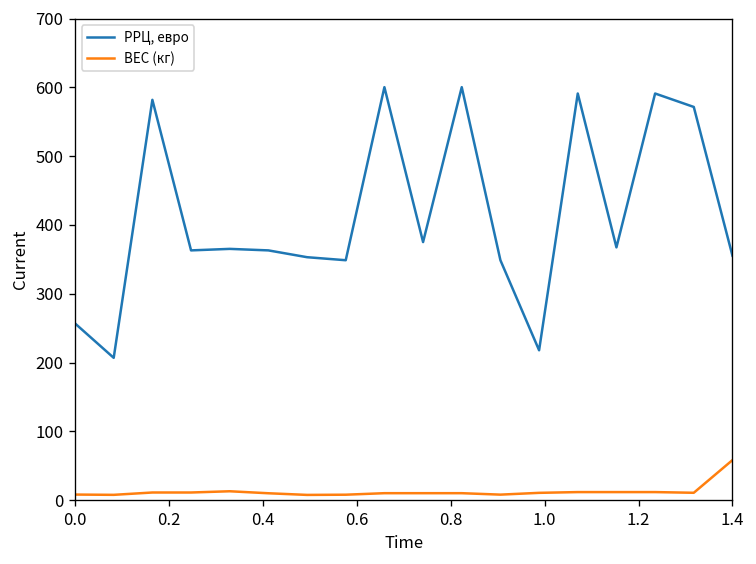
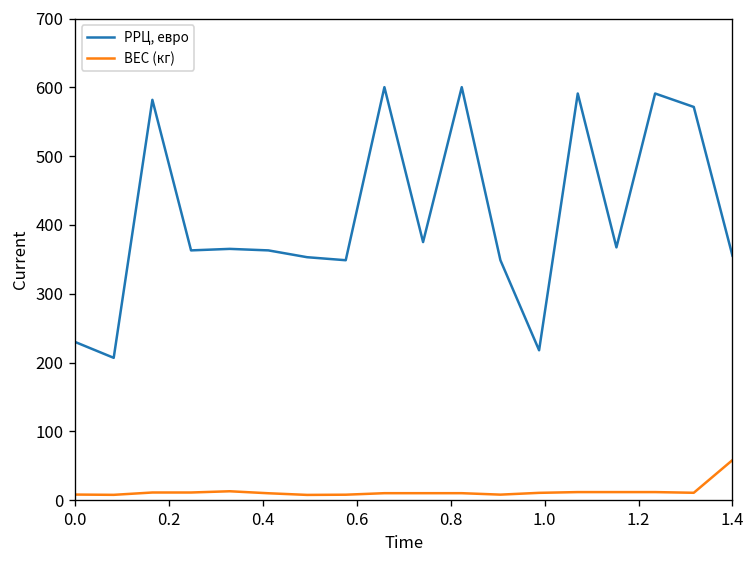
  {
    "РРЦ, евро": {
-     "0.0": 260,
+     "0.0": 230,
      "1.4": 360
    },
    "ВЕС (кг)": {
      "0.0": 10,
      "1.4": 60
    }
  }
